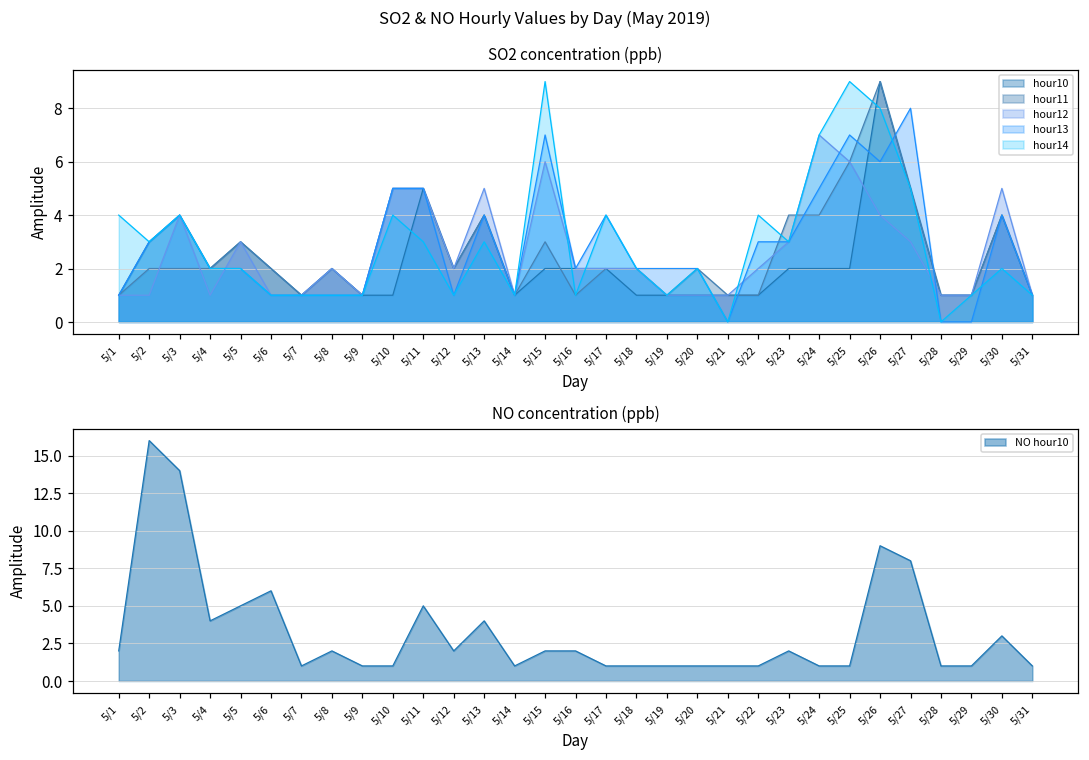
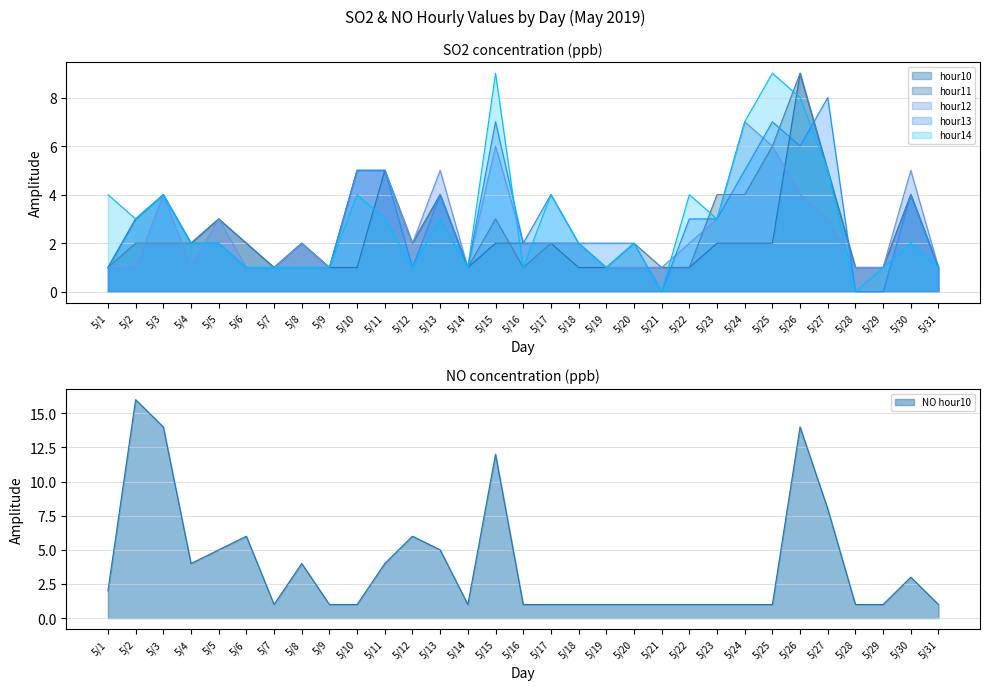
  {
    "NO concentration (ppb)": {
      "5/1": 2,
      "5/2": 16,
      "5/3": 14,
      "5/4": 4,
      "5/5": 5,
      "5/6": 6,
      "5/7": 1,
-     "5/8": 2,
+     "5/8": 4,
      "5/9": 1,
      "5/10": 1,
-     "5/11": 5,
-     "5/12": 2,
-     "5/13": 4,
+     "5/11": 4,
+     "5/12": 6,
+     "5/13": 5,
      "5/14": 1,
-     "5/15": 2,
-     "5/16": 2,
+     "5/15": 12,
+     "5/16": 1,
      "5/17": 1,
      "5/18": 1,
      "5/19": 1,
      "5/20": 1,
      "5/21": 1,
      "5/22": 1,
-     "5/23": 2,
+     "5/23": 1,
      "5/24": 1,
      "5/25": 1,
-     "5/26": 9,
+     "5/26": 14,
      "5/27": 8,
      "5/28": 1,
      "5/29": 1,
      "5/30": 3,
      "5/31": 1
    }
  }
